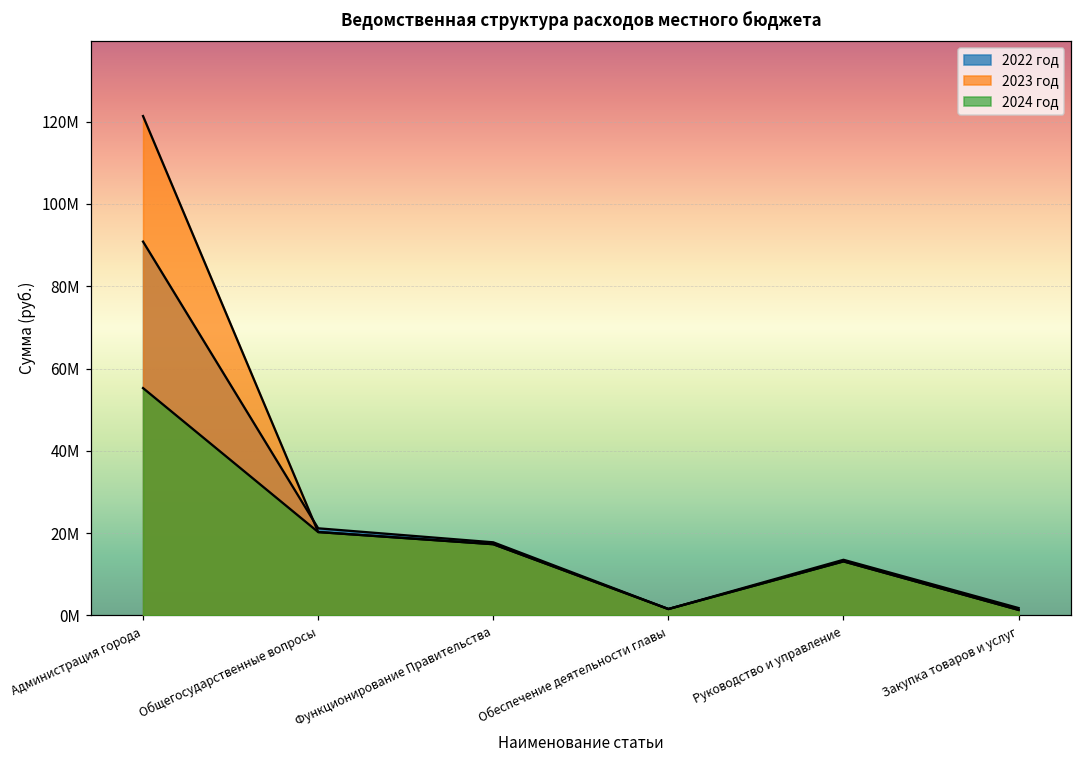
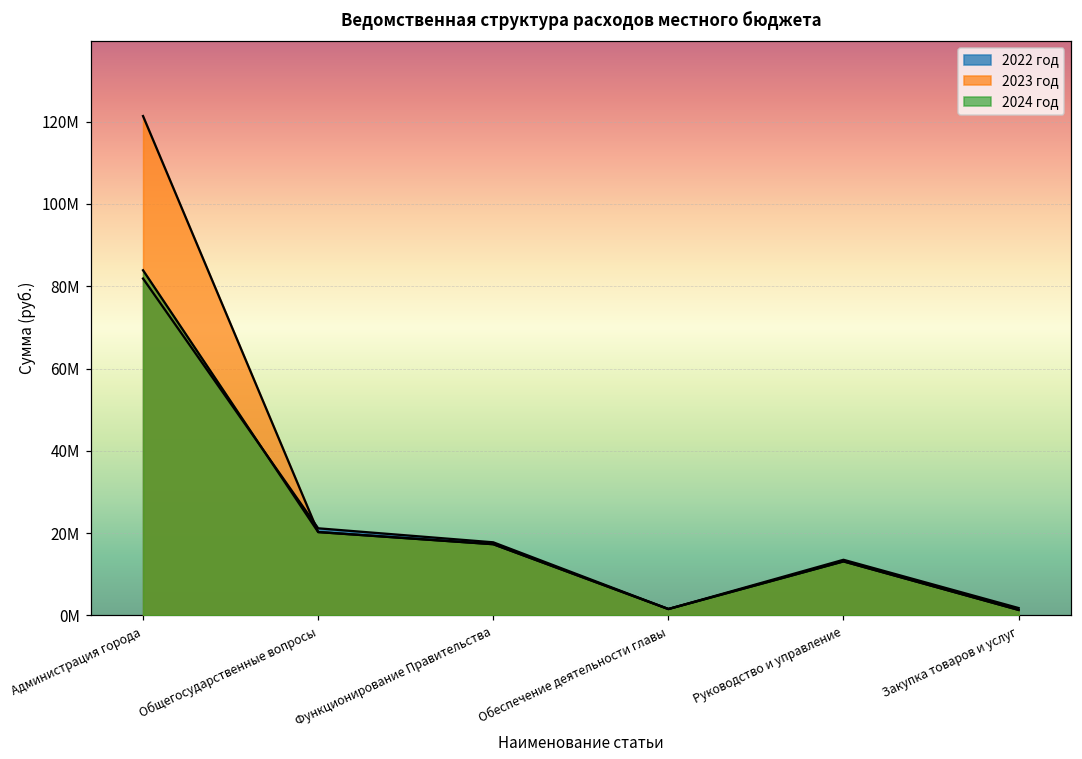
  {
    "2022 год": {
-     "Администрация города": 91000000,
+     "Администрация города": 82000000,
      "Общегосударственные вопросы": 21000000
    },
    "2023 год": {
      "Администрация города": 121000000
    },
    "2024 год": {
-     "Администрация города": 55000000
+     "Администрация города": 84000000
    }
  }
